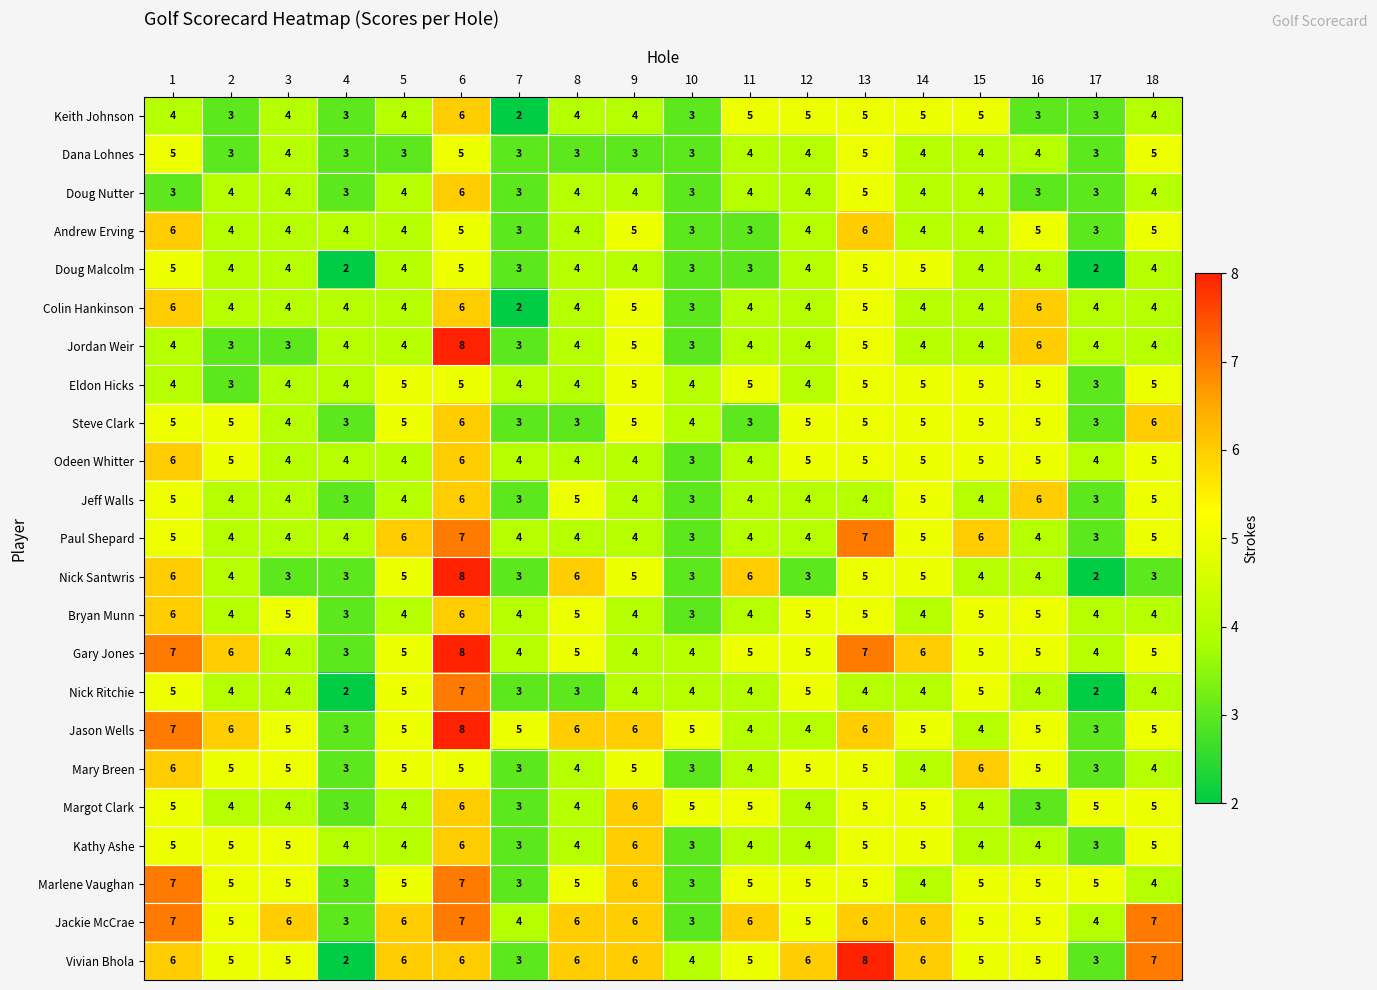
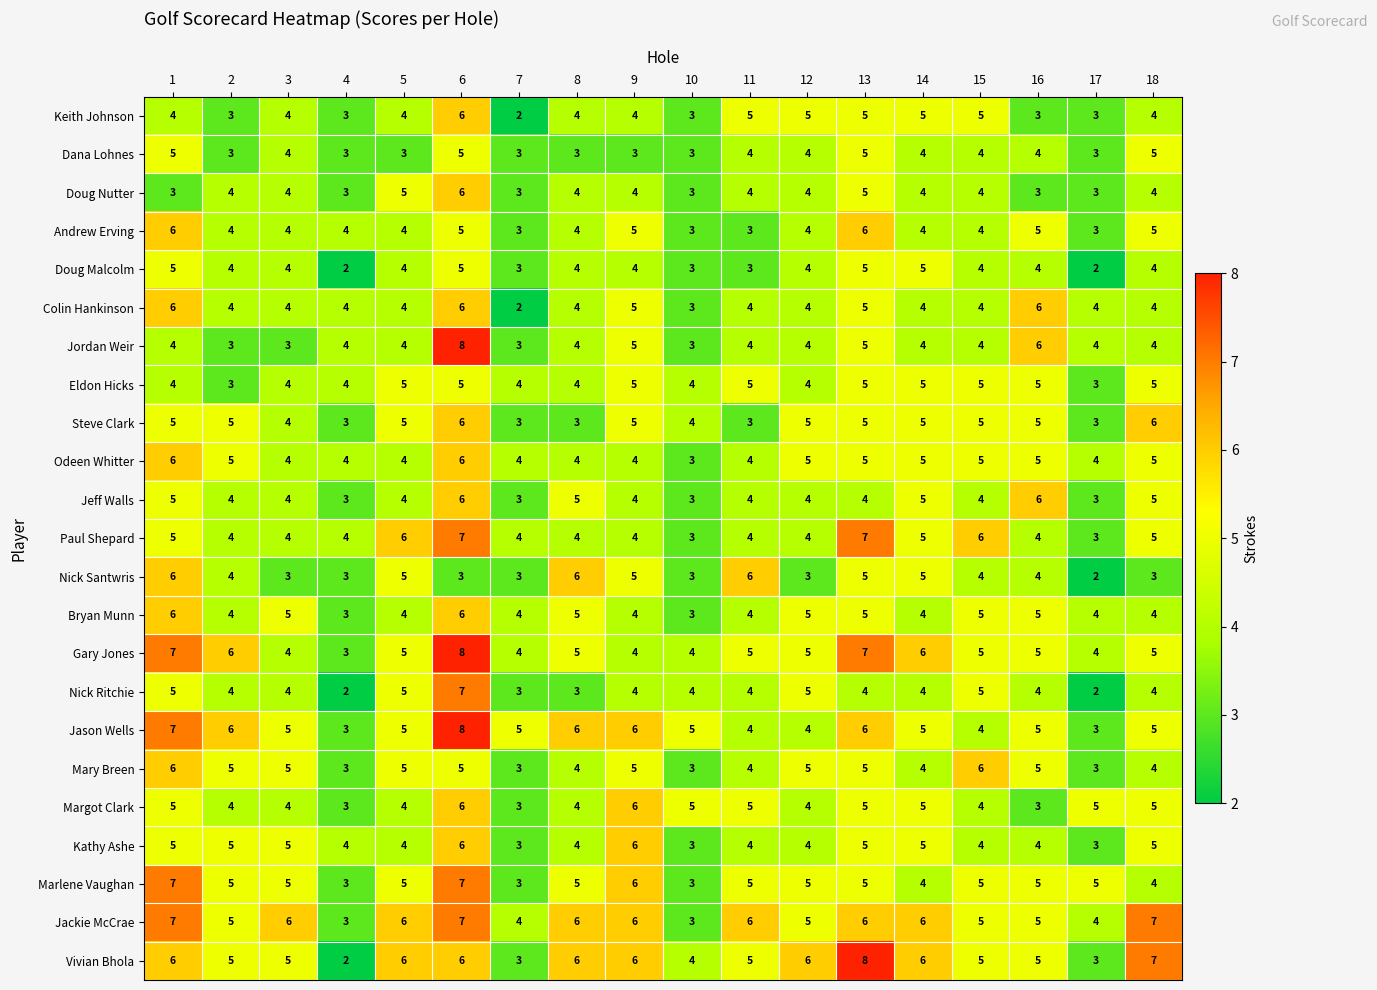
  {
    "Doug Nutter": {
      "1": 3,
      "2": 4,
      "3": 4,
      "4": 3,
-     "5": 4,
+     "5": 5,
      "6": 6,
      "7": 3,
      "8": 4,
      "9": 4,
      "10": 3,
      "11": 4,
      "12": 4,
      "13": 5,
      "14": 4,
      "15": 4,
      "16": 3,
      "17": 3,
      "18": 4
    },
    "Nick Santwris": {
      "1": 6,
      "2": 4,
      "3": 3,
      "4": 3,
      "5": 5,
-     "6": 8,
+     "6": 3,
      "7": 3,
      "8": 6,
      "9": 5,
      "10": 3,
      "11": 6,
      "12": 3,
      "13": 5,
      "14": 5,
      "15": 4,
      "16": 4,
      "17": 2,
      "18": 3
    }
  }
